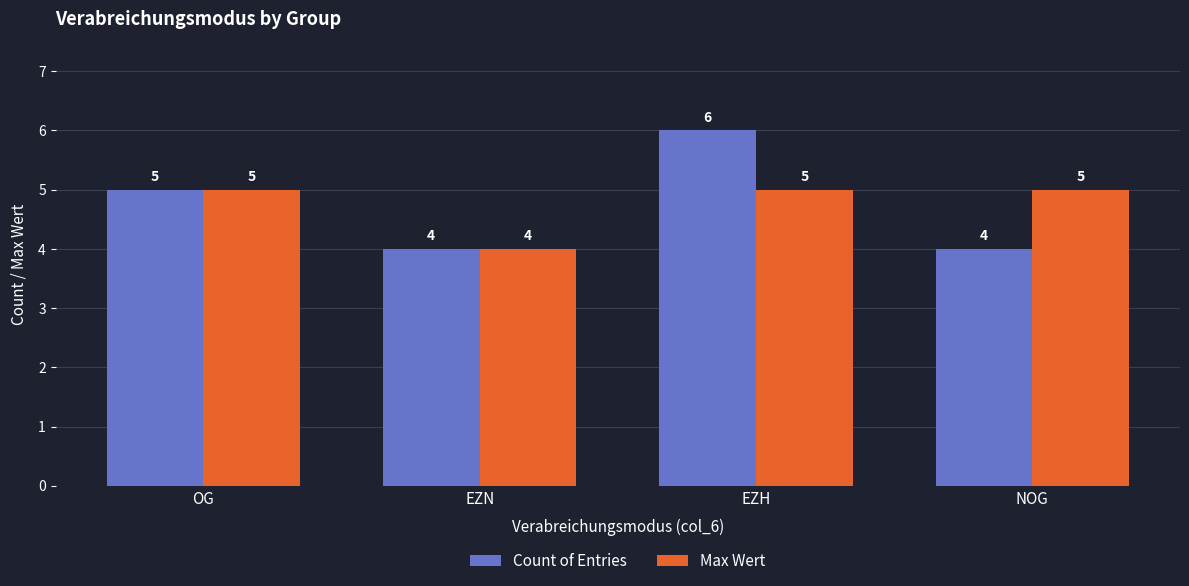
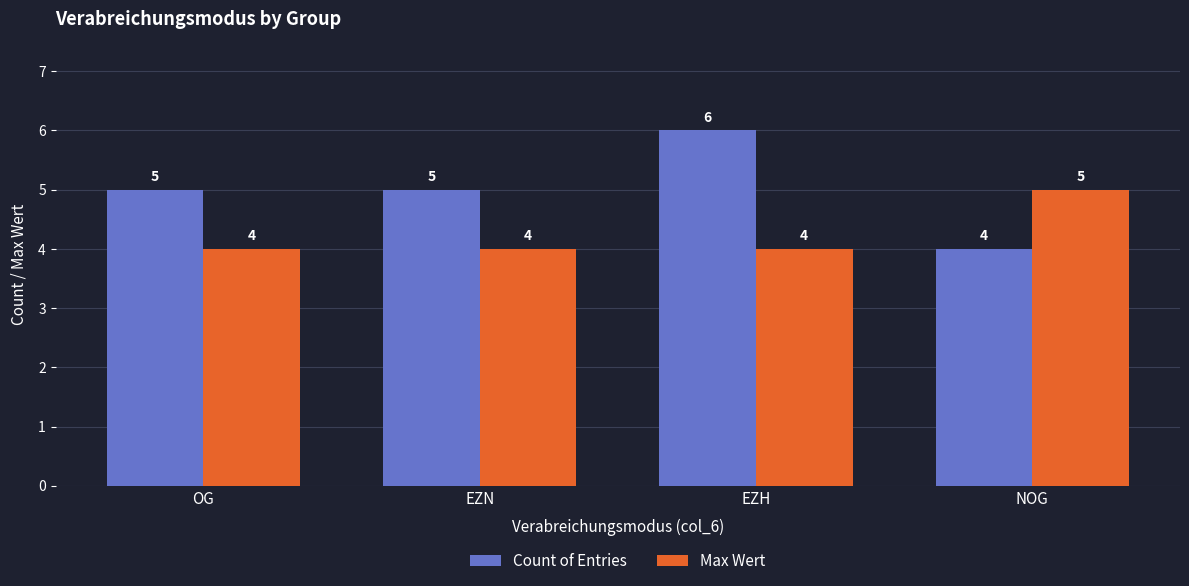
  {
    "Count of Entries": {
      "OG": 5,
-     "EZN": 4,
+     "EZN": 5,
      "EZH": 6,
      "NOG": 4
    },
    "Max Wert": {
-     "OG": 5,
+     "OG": 4,
      "EZN": 4,
-     "EZH": 5,
+     "EZH": 4,
      "NOG": 5
    }
  }
